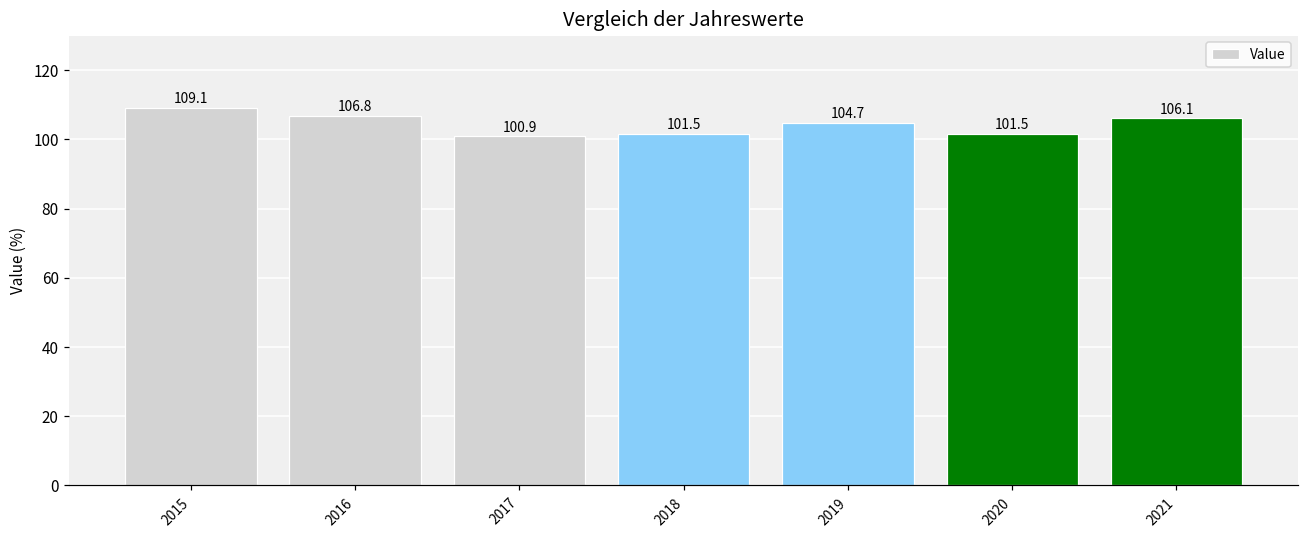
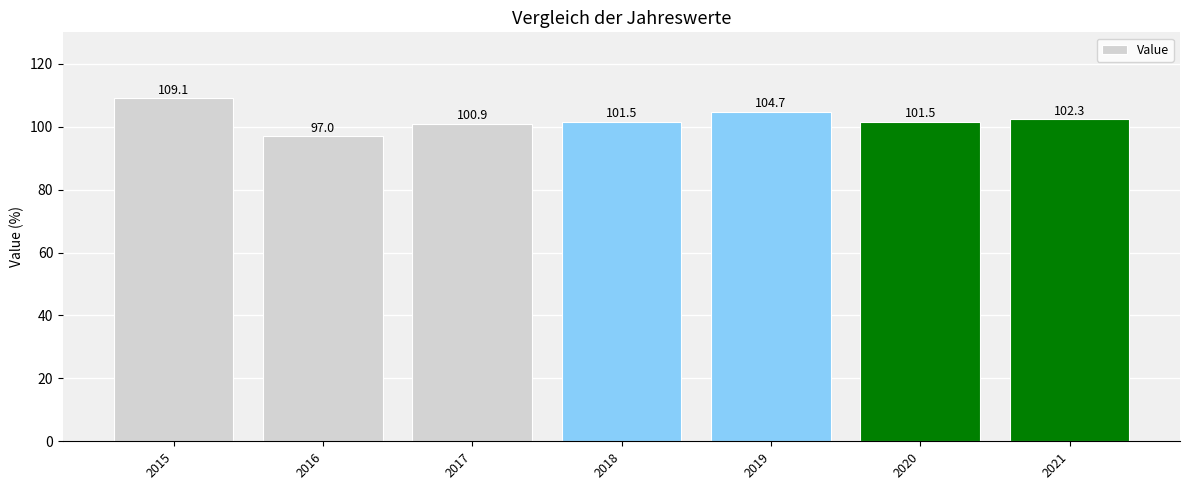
  {
    "2015": 109.1,
-   "2016": 106.8,
+   "2016": 97.0,
    "2017": 100.9,
    "2018": 101.5,
    "2019": 104.7,
    "2020": 101.5,
-   "2021": 106.1
+   "2021": 102.3
  }
